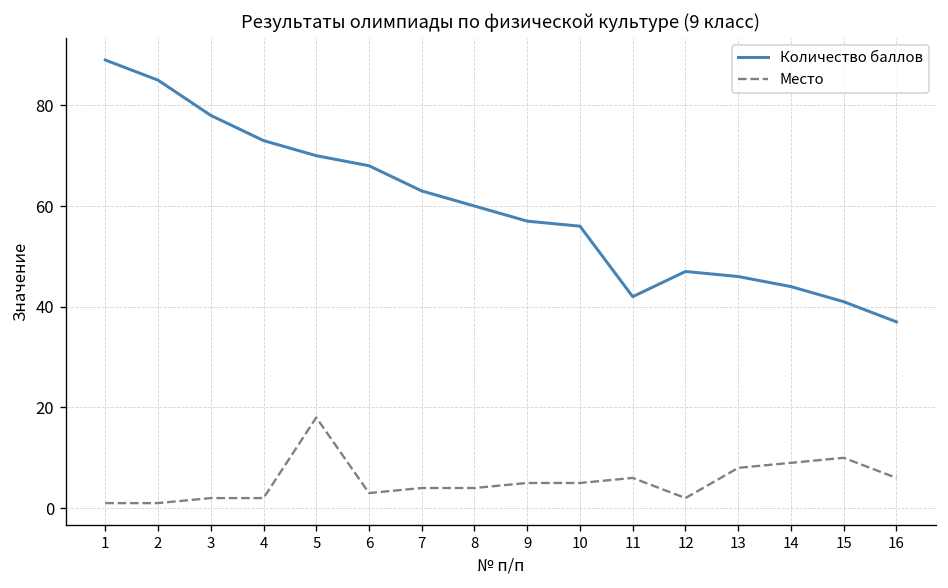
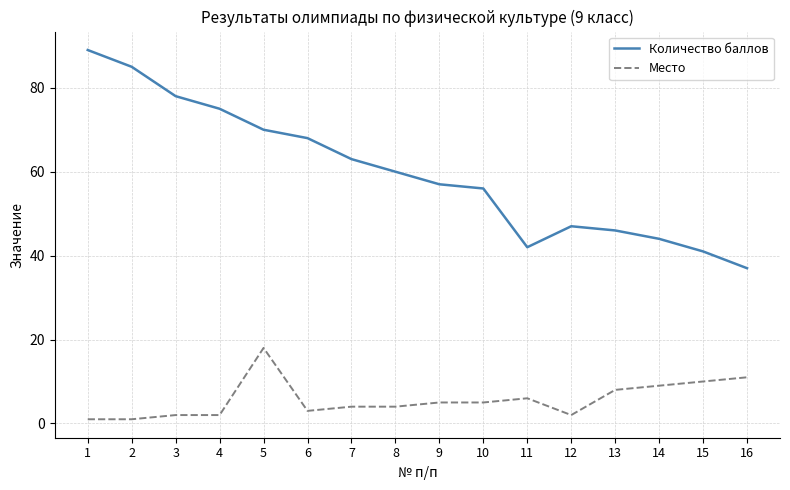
  {
    "Количество баллов": {
      "1": 89,
      "2": 85,
      "3": 78,
-     "4": 73,
+     "4": 75,
      "5": 70,
      "6": 68,
      "7": 63,
      "8": 60,
      "9": 57,
      "10": 56,
      "11": 42,
      "12": 47,
      "13": 46,
      "14": 44,
      "15": 41,
      "16": 37
    },
    "Место": {
      "1": 1,
      "2": 1,
      "3": 2,
      "4": 2,
      "5": 18,
      "6": 3,
      "7": 4,
      "8": 4,
      "9": 5,
      "10": 5,
      "11": 6,
      "12": 2,
      "13": 8,
      "14": 9,
      "15": 10,
-     "16": 6
+     "16": 11
    }
  }
